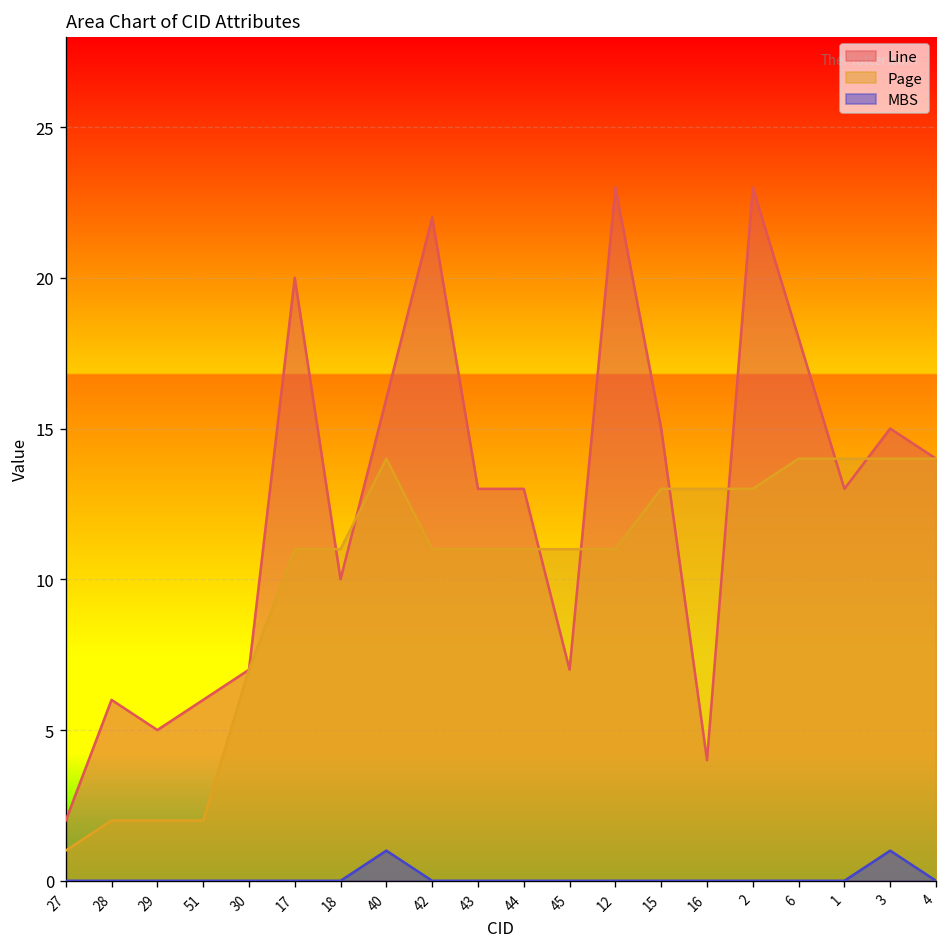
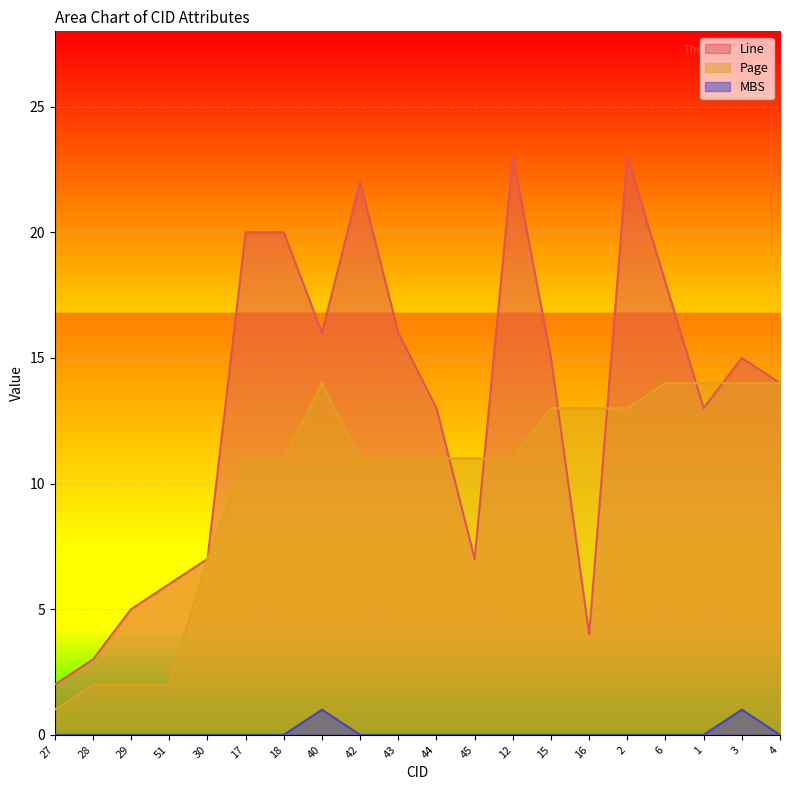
  {
    "Line": {
      "27": 2,
-     "28": 6,
+     "28": 3,
      "29": 5,
      "51": 6,
      "17": 20,
-     "18": 10,
+     "18": 20,
      "40": 16,
      "42": 22,
-     "43": 13,
+     "43": 16,
      "44": 13,
      "45": 7,
      "12": 23,
      "15": 15,
      "16": 4,
      "2": 23,
      "6": 18,
      "1": 13,
      "3": 15
    },
    "Page": {
      "27": 1,
      "28": 2,
      "29": 2,
      "51": 2,
      "17": 11,
      "18": 11,
      "40": 14,
      "42": 11,
      "43": 11,
      "44": 11,
      "45": 11,
      "12": 11,
      "15": 13,
      "16": 13,
      "2": 13,
      "6": 14,
      "1": 14,
      "3": 14
    },
    "MBS": {
      "27": 0,
      "28": 0,
      "29": 0,
      "51": 0,
      "30": 0,
      "17": 0,
      "18": 0,
      "40": 1,
      "42": 0,
      "43": 0,
      "44": 0,
      "45": 0,
      "12": 0,
      "15": 0,
      "16": 0,
      "2": 0,
      "6": 0,
      "1": 0,
      "3": 1,
      "4": 0
    }
  }
